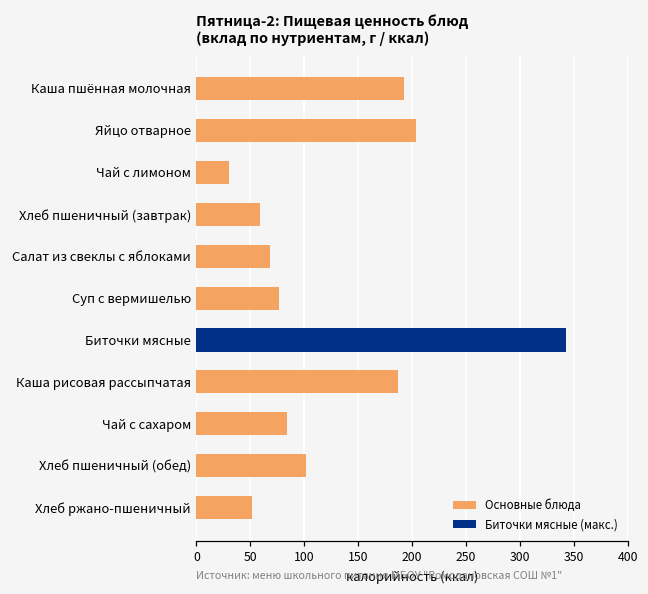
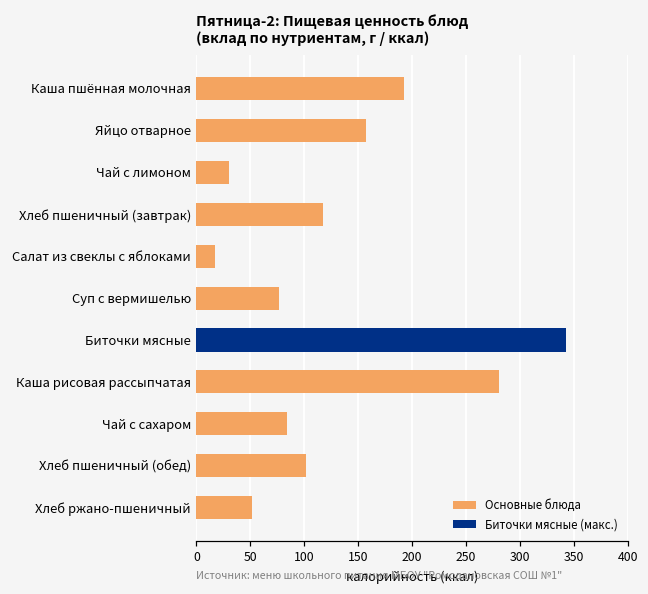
  {
    "Каша пшённая молочная": 190,
-   "Яйцо отварное": 200,
+   "Яйцо отварное": 160,
    "Чай с лимоном": 30,
-   "Хлеб пшеничный (завтрак)": 60,
-   "Салат из свеклы с яблоками": 70,
+   "Хлеб пшеничный (завтрак)": 120,
+   "Салат из свеклы с яблоками": 20,
    "Суп с вермишелью": 80,
    "Биточки мясные": 340,
-   "Каша рисовая рассыпчатая": 190,
+   "Каша рисовая рассыпчатая": 280,
    "Чай с сахаром": 80,
    "Хлеб пшеничный (обед)": 100,
    "Хлеб ржано-пшеничный": 50
  }
